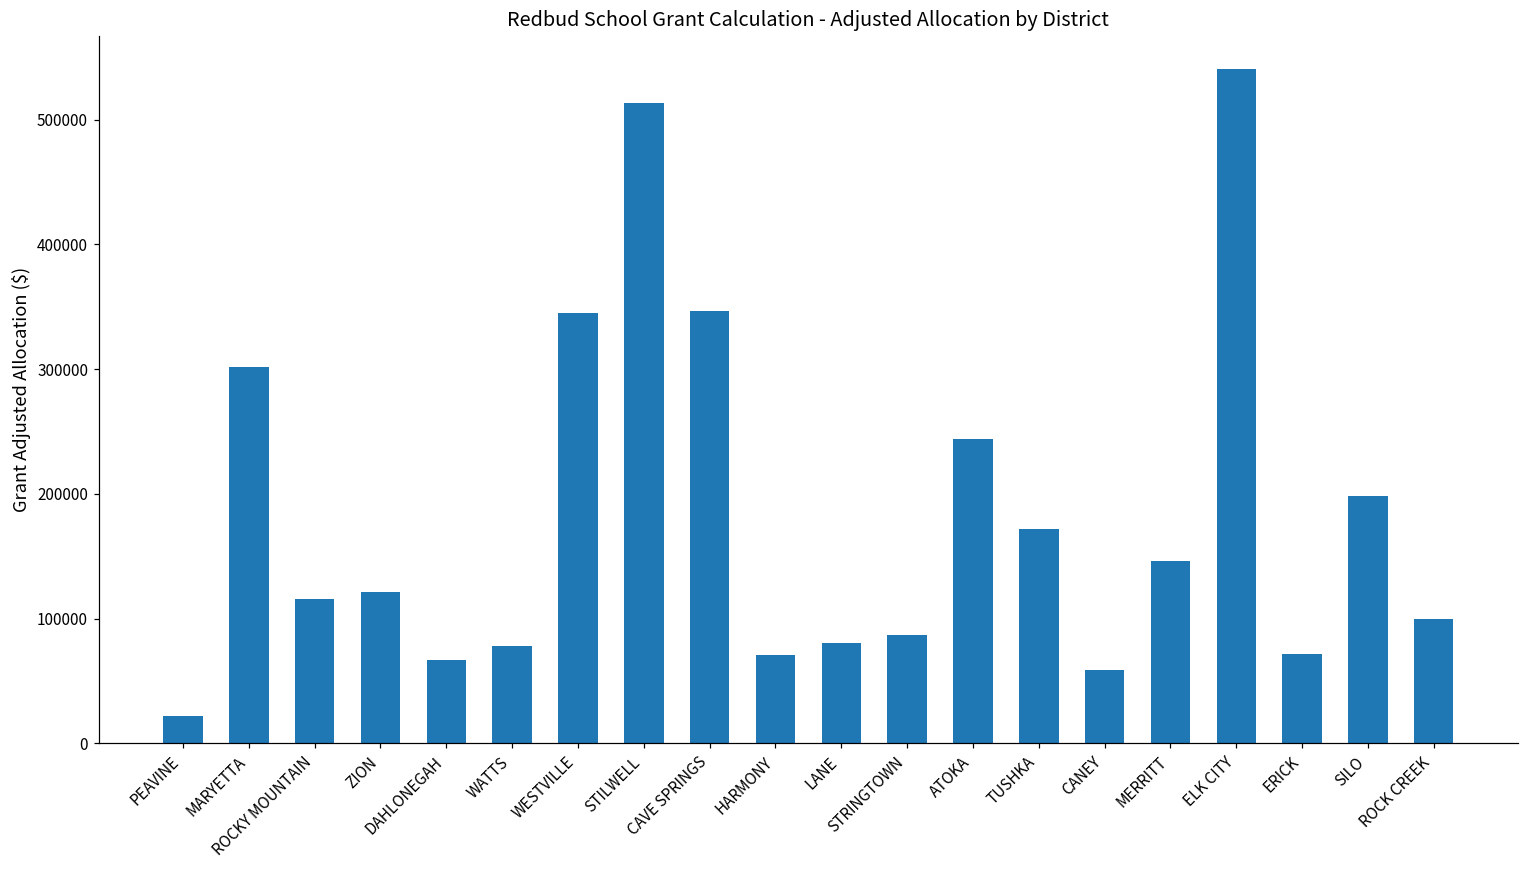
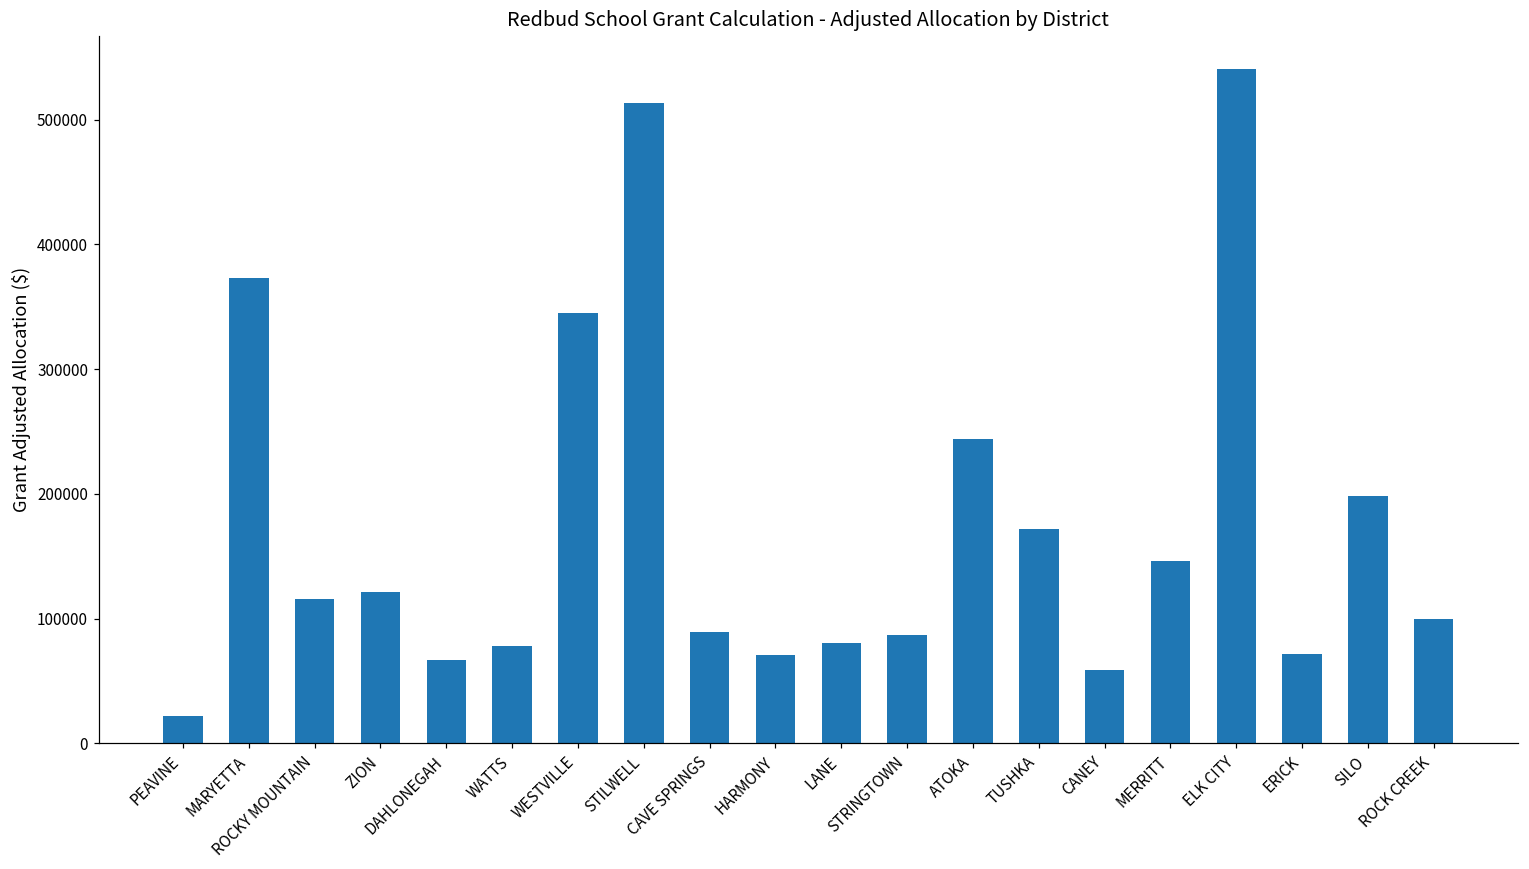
  {
    "PEAVINE": 22000,
-   "MARYETTA": 302000,
+   "MARYETTA": 373000,
    "ROCKY MOUNTAIN": 115000,
    "ZION": 121000,
    "DAHLONEGAH": 66000,
    "WATTS": 78000,
    "WESTVILLE": 345000,
    "STILWELL": 514000,
-   "CAVE SPRINGS": 347000,
+   "CAVE SPRINGS": 89000,
    "HARMONY": 71000,
    "LANE": 80000,
    "STRINGTOWN": 86000,
    "ATOKA": 244000,
    "TUSHKA": 171000,
    "CANEY": 58000,
    "MERRITT": 146000,
    "ELK CITY": 540000,
    "ERICK": 72000,
    "SILO": 198000,
    "ROCK CREEK": 100000
  }
